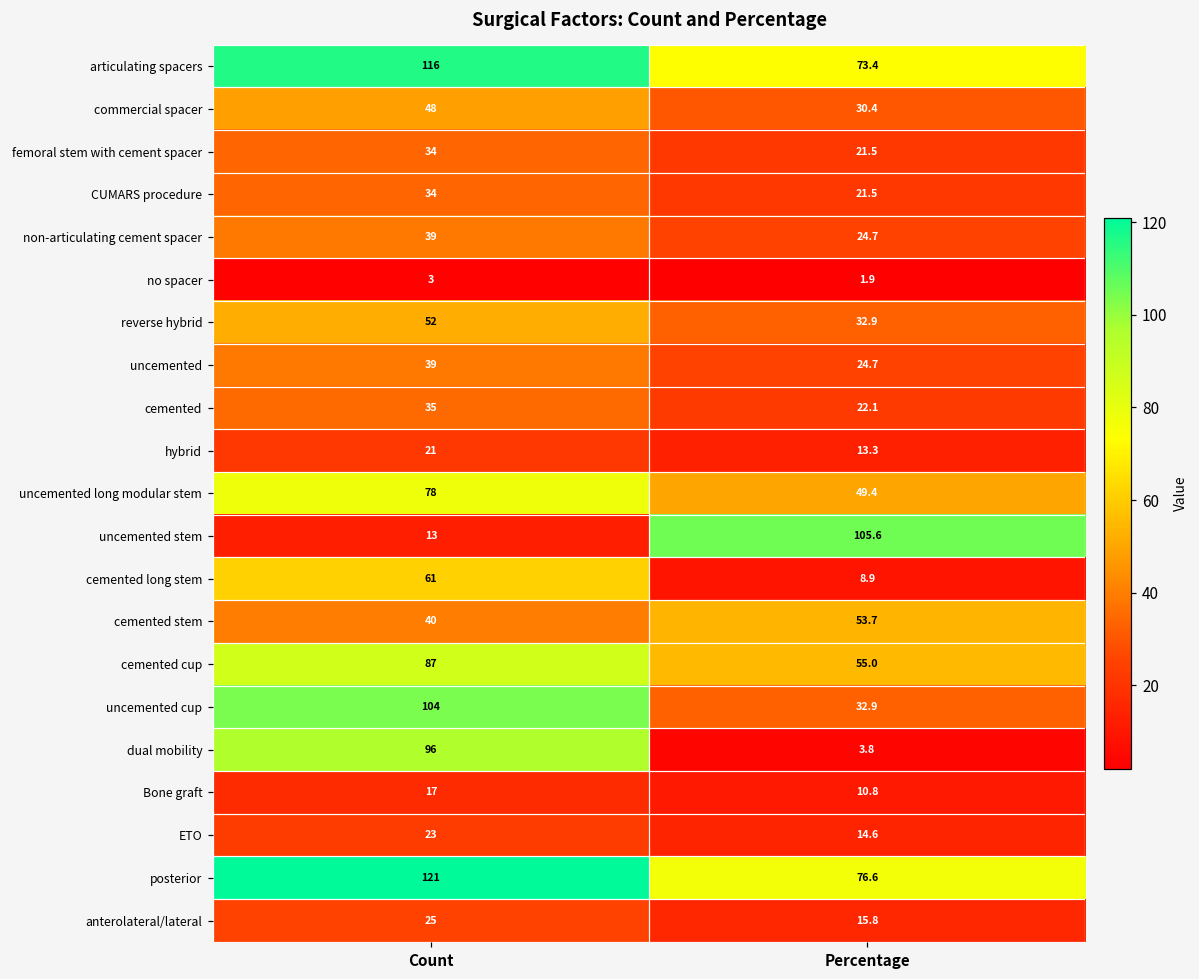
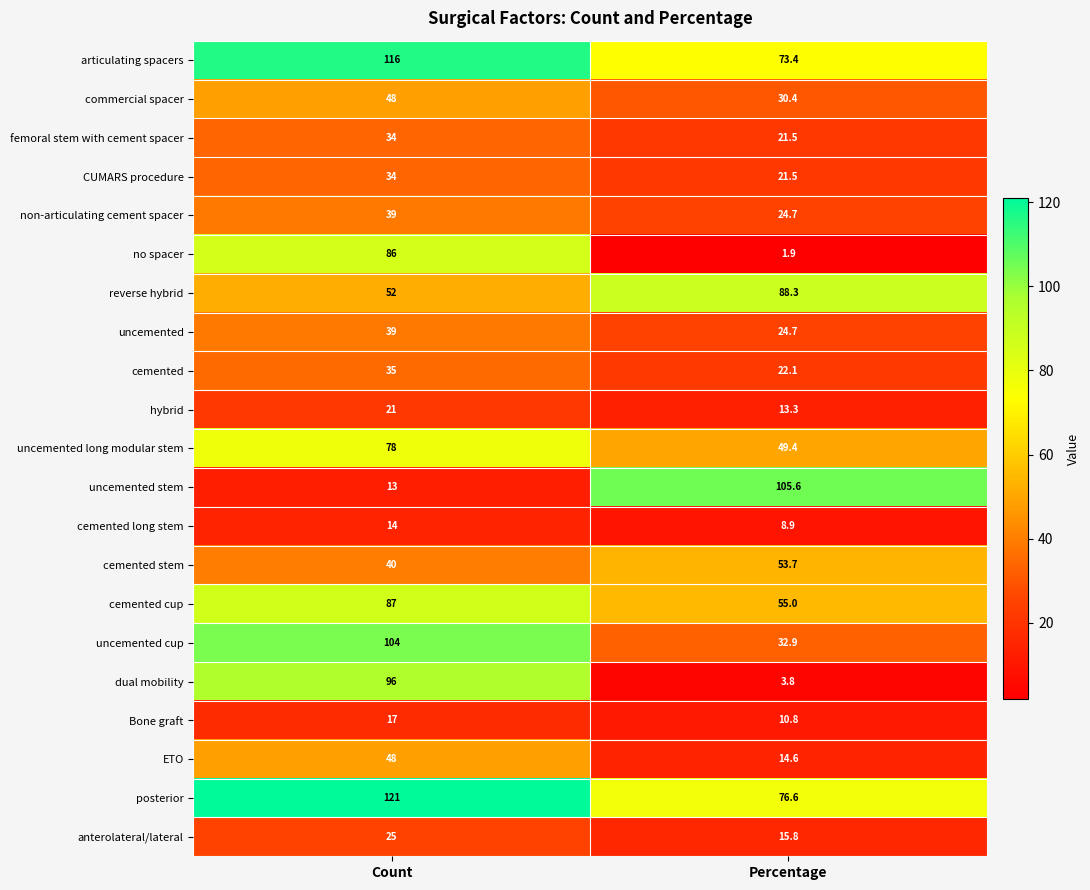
  {
    "articulating spacers": {
      "Count": 116,
      "Percentage": 73.4
    },
    "commercial spacer": {
      "Count": 48,
      "Percentage": 30.4
    },
    "femoral stem with cement spacer": {
      "Count": 34,
      "Percentage": 21.5
    },
    "CUMARS procedure": {
      "Count": 34,
      "Percentage": 21.5
    },
    "non-articulating cement spacer": {
      "Count": 39,
      "Percentage": 24.7
    },
    "no spacer": {
-     "Count": 3,
+     "Count": 86,
      "Percentage": 1.9
    },
    "reverse hybrid": {
      "Count": 52,
-     "Percentage": 32.9
+     "Percentage": 88.3
    },
    "uncemented": {
      "Count": 39,
      "Percentage": 24.7
    },
    "cemented": {
      "Count": 35,
      "Percentage": 22.1
    },
    "hybrid": {
      "Count": 21,
      "Percentage": 13.3
    },
    "uncemented long modular stem": {
      "Count": 78,
      "Percentage": 49.4
    },
    "uncemented stem": {
      "Count": 13,
      "Percentage": 105.6
    },
    "cemented long stem": {
-     "Count": 61,
+     "Count": 14,
      "Percentage": 8.9
    },
    "cemented stem": {
      "Count": 40,
      "Percentage": 53.7
    },
    "cemented cup": {
      "Count": 87,
      "Percentage": 55.0
    },
    "uncemented cup": {
      "Count": 104,
      "Percentage": 32.9
    },
    "dual mobility": {
      "Count": 96,
      "Percentage": 3.8
    },
    "Bone graft": {
      "Count": 17,
      "Percentage": 10.8
    },
    "ETO": {
-     "Count": 23,
+     "Count": 48,
      "Percentage": 14.6
    },
    "posterior": {
      "Count": 121,
      "Percentage": 76.6
    },
    "anterolateral/lateral": {
      "Count": 25,
      "Percentage": 15.8
    }
  }
